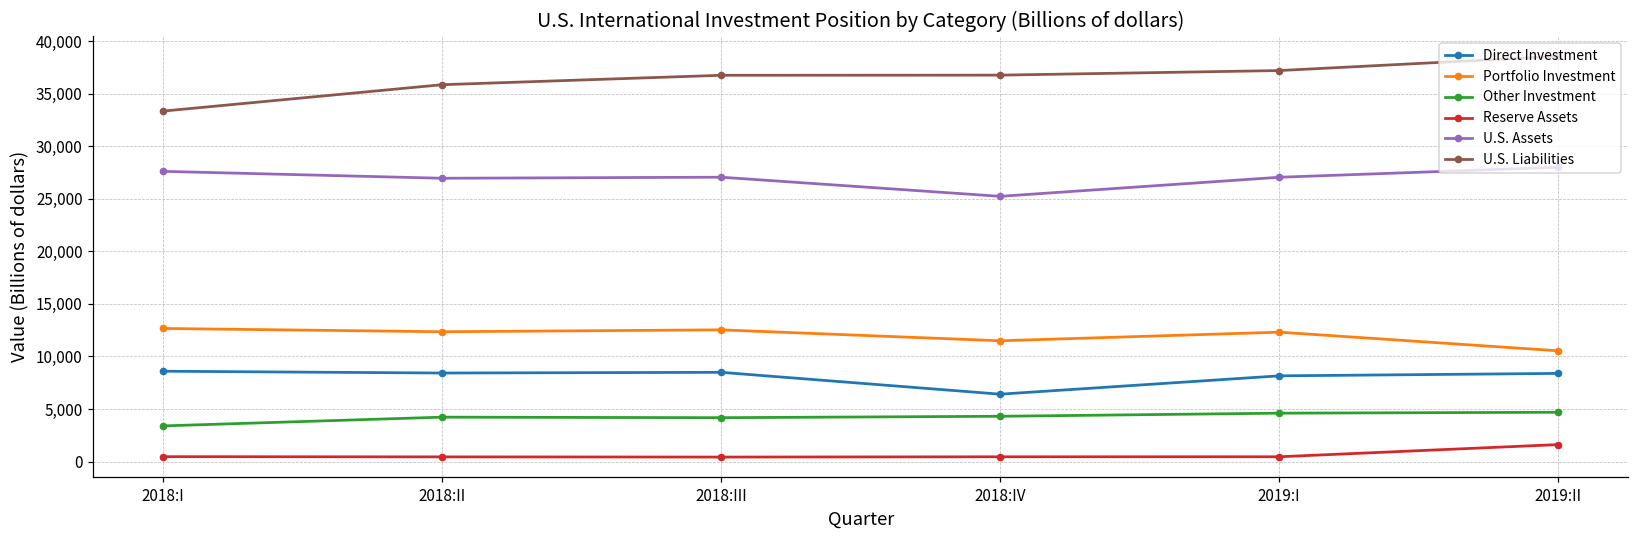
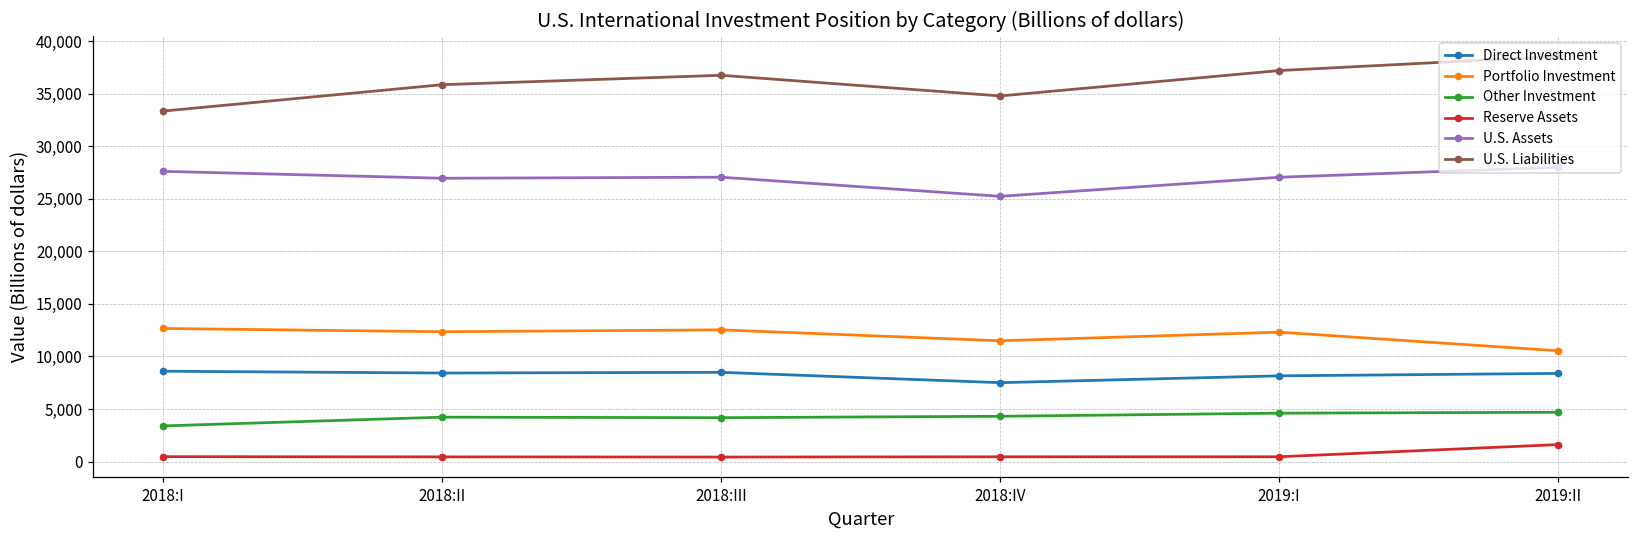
  {
    "Direct Investment": {
      "2018:I": "9,000",
      "2018:II": "8,000",
      "2018:III": "8,000",
-     "2018:IV": "6,000",
+     "2018:IV": "8,000",
      "2019:I": "8,000",
      "2019:II": "8,000"
    },
    "Portfolio Investment": {
      "2018:I": "13,000",
      "2018:II": "12,000",
      "2018:III": "13,000",
      "2018:IV": "11,000",
      "2019:I": "12,000",
      "2019:II": "11,000"
    },
    "Other Investment": {
      "2018:I": "3,000",
      "2018:II": "4,000",
      "2018:III": "4,000",
      "2018:IV": "4,000",
      "2019:I": "5,000",
      "2019:II": "5,000"
    },
    "Reserve Assets": {
      "2018:I": "0",
      "2018:II": "0",
      "2018:III": "0",
      "2018:IV": "0",
      "2019:I": "0",
      "2019:II": "2,000"
    },
    "U.S. Assets": {
      "2018:I": "28,000",
      "2018:II": "27,000",
      "2018:III": "27,000",
      "2018:IV": "25,000",
      "2019:I": "27,000"
    },
    "U.S. Liabilities": {
      "2018:I": "33,000",
      "2018:II": "36,000",
      "2018:III": "37,000",
-     "2018:IV": "37,000",
+     "2018:IV": "35,000",
      "2019:I": "37,000"
    }
  }
